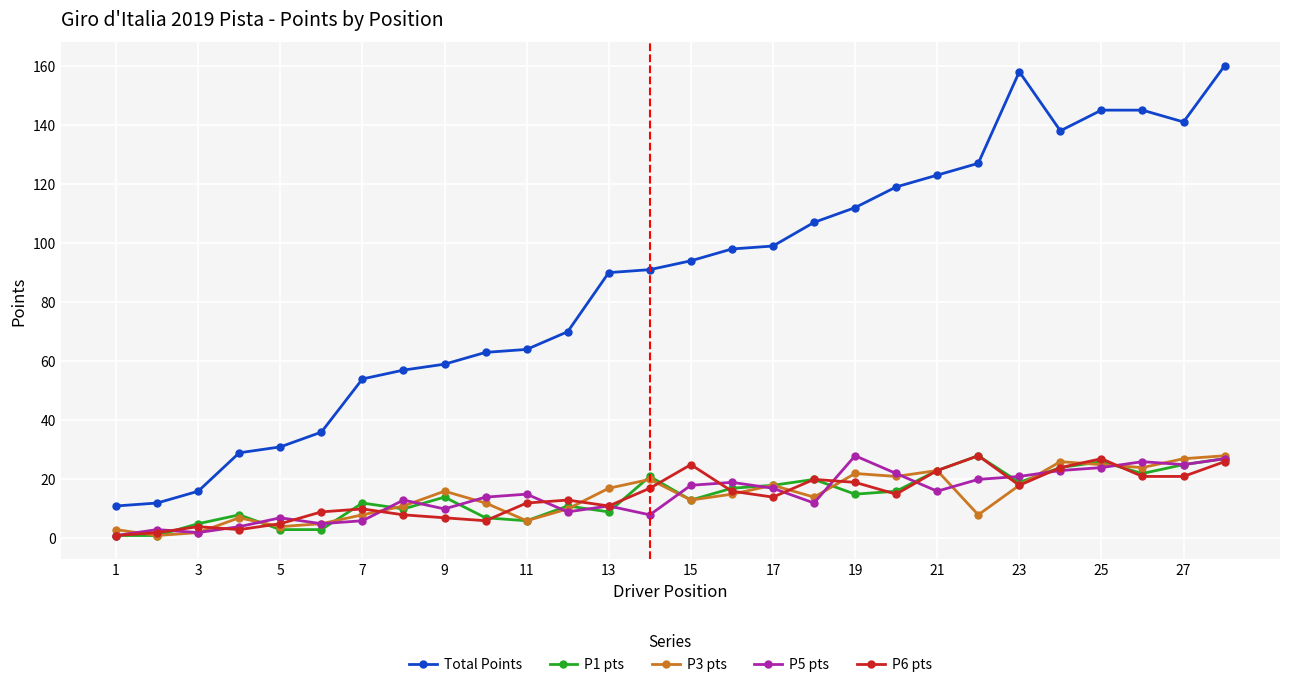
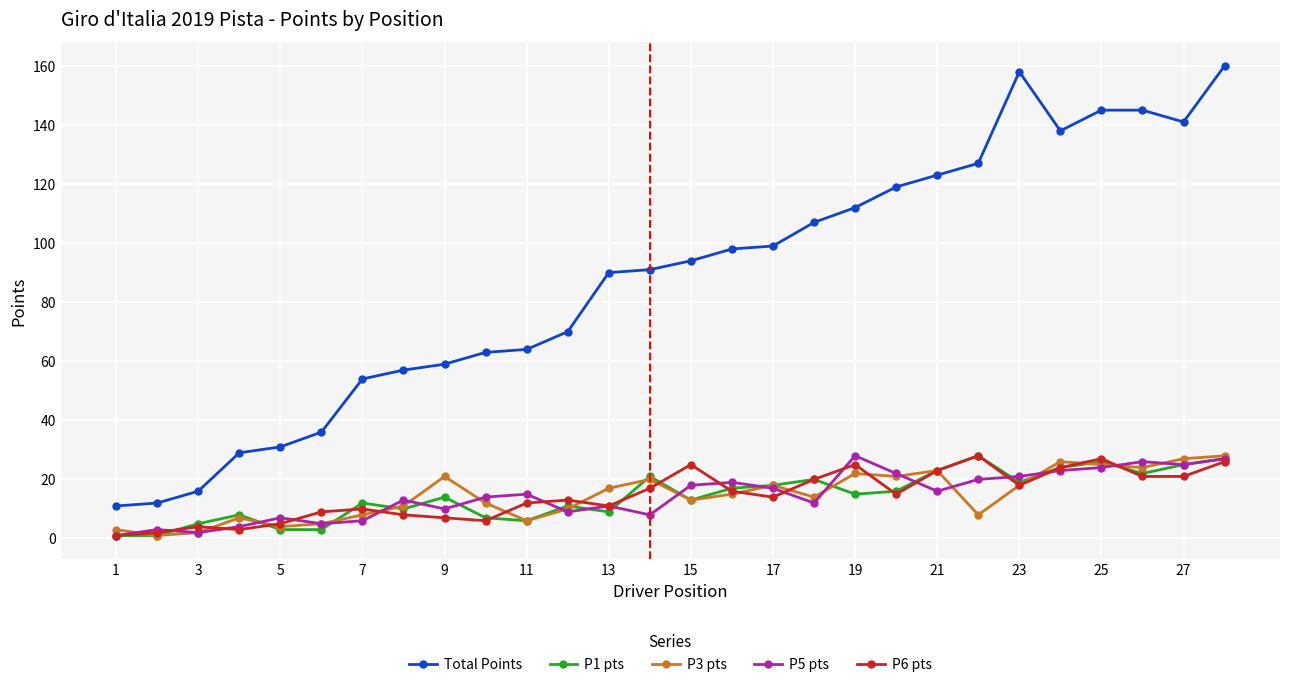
  {
    "Total Points": {
      "1": 11,
      "3": 16,
      "5": 31,
      "7": 54,
      "9": 59,
      "11": 64,
      "13": 90,
      "15": 94,
      "17": 99,
      "19": 112,
      "21": 123,
      "23": 158,
      "25": 145,
      "27": 141
    },
    "P1 pts": {
      "3": 5,
      "5": 3,
      "7": 12,
      "9": 14,
      "13": 9,
      "19": 15,
      "23": 19,
      "25": 26
    },
    "P3 pts": {
      "1": 3,
      "5": 4,
      "7": 8,
-     "9": 16,
+     "9": 21,
      "13": 17,
      "19": 22,
      "25": 25,
      "27": 27
    },
    "P5 pts": {
      "5": 7,
      "7": 6,
      "9": 10,
      "11": 15,
      "15": 18,
      "17": 17,
      "19": 28,
      "21": 16,
      "23": 21,
      "25": 24
    },
    "P6 pts": {
      "3": 4,
      "5": 5,
      "7": 10,
      "9": 7,
      "11": 12,
      "15": 25,
      "17": 14,
-     "19": 19,
+     "19": 25,
      "25": 27,
      "27": 21
    }
  }
